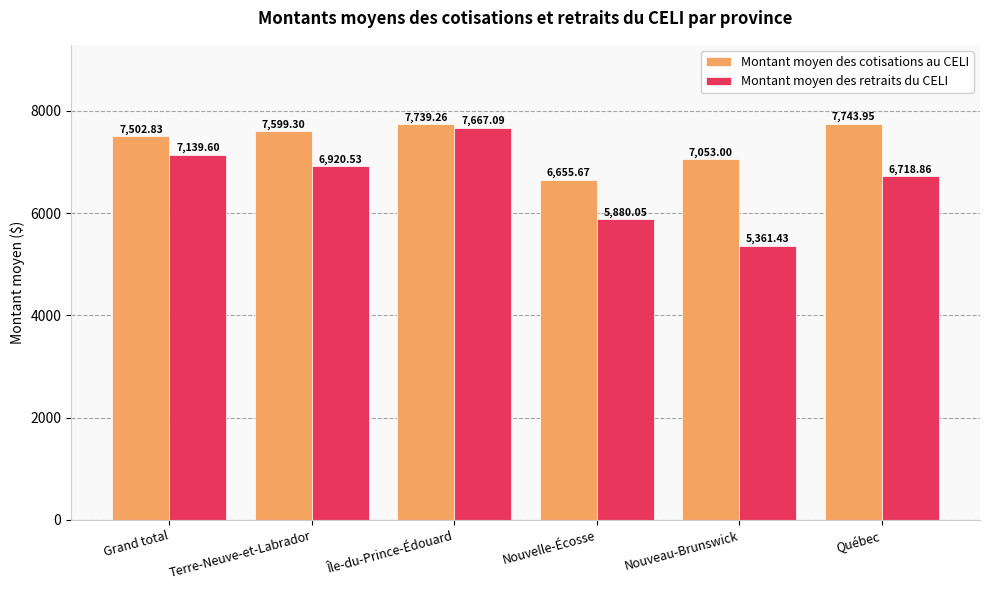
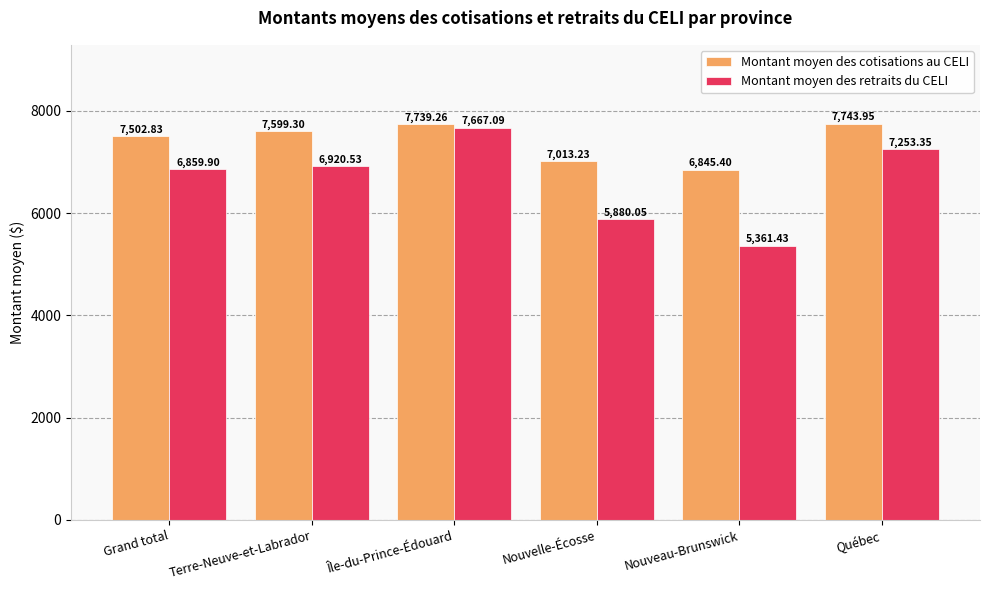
  {
    "Montant moyen des cotisations au CELI": {
      "Grand total": "7,502.83",
      "Terre-Neuve-et-Labrador": "7,599.30",
      "Île-du-Prince-Édouard": "7,739.26",
-     "Nouvelle-Écosse": "6,655.67",
-     "Nouveau-Brunswick": "7,053.00",
+     "Nouvelle-Écosse": "7,013.23",
+     "Nouveau-Brunswick": "6,845.40",
      "Québec": "7,743.95"
    },
    "Montant moyen des retraits du CELI": {
-     "Grand total": "7,139.60",
+     "Grand total": "6,859.90",
      "Terre-Neuve-et-Labrador": "6,920.53",
      "Île-du-Prince-Édouard": "7,667.09",
      "Nouvelle-Écosse": "5,880.05",
      "Nouveau-Brunswick": "5,361.43",
-     "Québec": "6,718.86"
+     "Québec": "7,253.35"
    }
  }
